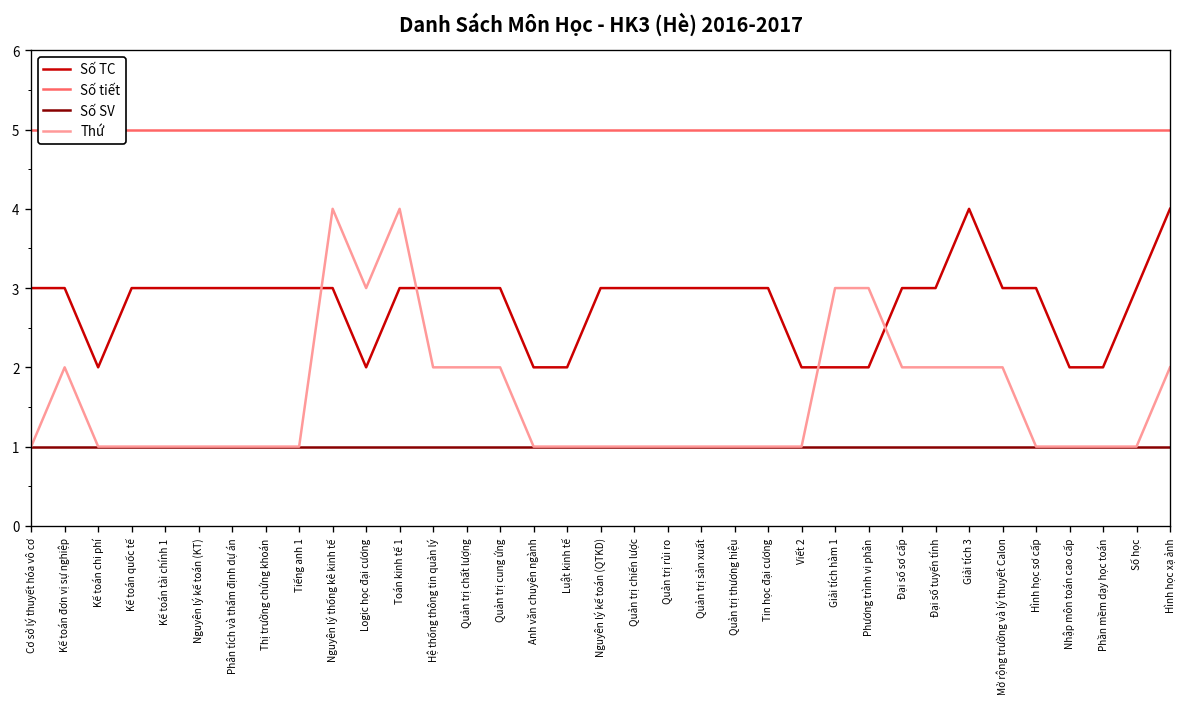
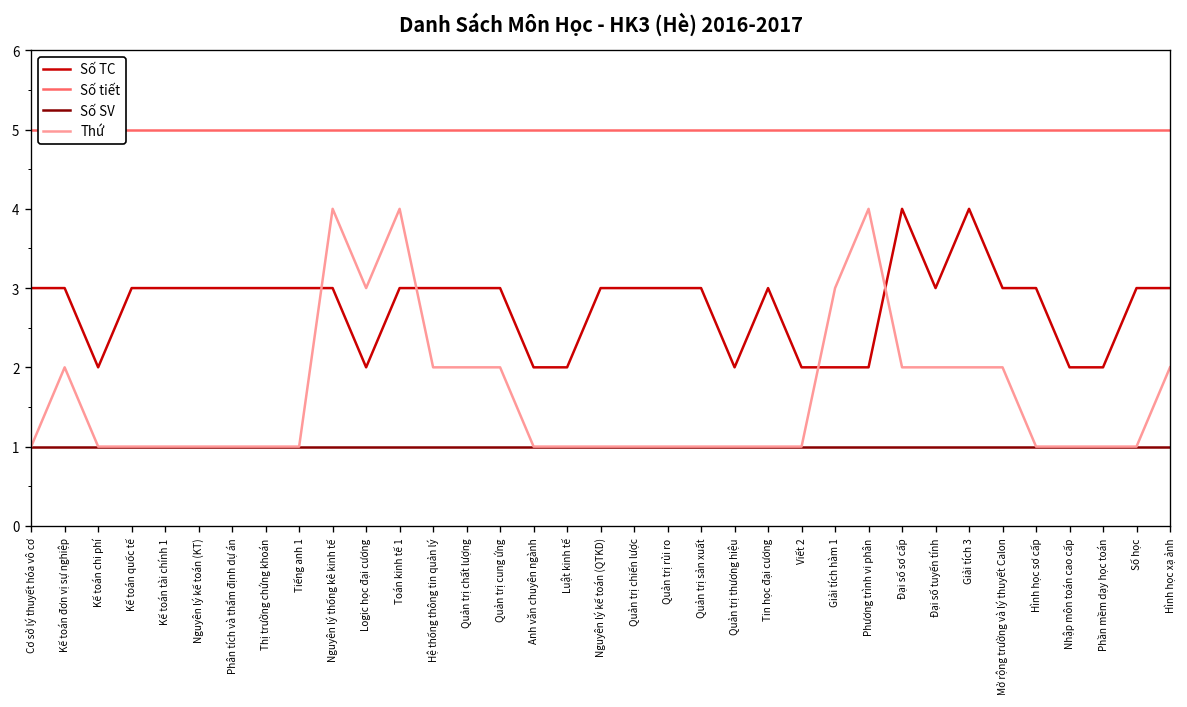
  {
    "Số TC": {
      "Cơ sở lý thuyết hóa vô cơ": 3,
      "Kế toán đơn vị sự nghiệp": 3,
      "Kế toán chi phí": 2,
      "Kế toán quốc tế": 3,
      "Kế toán tài chính 1": 3,
      "Nguyên lý kế toán (KT)": 3,
      "Phân tích và thẩm định dự án": 3,
      "Thị trường chứng khoán": 3,
      "Tiếng anh 1": 3,
      "Nguyên lý thống kê kinh tế": 3,
      "Logic học đại cương": 2,
      "Toán kinh tế 1": 3,
      "Hệ thống thông tin quản lý": 3,
      "Quản trị chất lượng": 3,
      "Quản trị cung ứng": 3,
      "Anh văn chuyên ngành": 2,
      "Luật kinh tế": 2,
      "Nguyên lý kế toán (QTKD)": 3,
      "Quản trị chiến lược": 3,
      "Quản trị rủi ro": 3,
      "Quản trị sản xuất": 3,
-     "Quản trị thương hiệu": 3,
+     "Quản trị thương hiệu": 2,
      "Tin học đại cương": 3,
      "Viết 2": 2,
      "Giải tích hàm 1": 2,
      "Phương trình vi phân": 2,
-     "Đại số sơ cấp": 3,
+     "Đại số sơ cấp": 4,
      "Đại số tuyến tính": 3,
      "Giải tích 3": 4,
      "Mở rộng trường và lý thuyết Calon": 3,
      "Hình học sơ cấp": 3,
      "Nhập môn toán cao cấp": 2,
      "Phần mềm dạy học toán": 2,
      "Số học": 3,
-     "Hình học xạ ảnh": 4
+     "Hình học xạ ảnh": 3
    },
    "Số tiết": {
      "Cơ sở lý thuyết hóa vô cơ": 5,
      "Kế toán quốc tế": 5,
      "Kế toán tài chính 1": 5,
      "Nguyên lý kế toán (KT)": 5,
      "Phân tích và thẩm định dự án": 5,
      "Thị trường chứng khoán": 5,
      "Tiếng anh 1": 5,
      "Nguyên lý thống kê kinh tế": 5,
      "Logic học đại cương": 5,
      "Toán kinh tế 1": 5,
      "Hệ thống thông tin quản lý": 5,
      "Quản trị chất lượng": 5,
      "Quản trị cung ứng": 5,
      "Anh văn chuyên ngành": 5,
      "Luật kinh tế": 5,
      "Nguyên lý kế toán (QTKD)": 5,
      "Quản trị chiến lược": 5,
      "Quản trị rủi ro": 5,
      "Quản trị sản xuất": 5,
      "Quản trị thương hiệu": 5,
      "Tin học đại cương": 5,
      "Viết 2": 5,
      "Giải tích hàm 1": 5,
      "Phương trình vi phân": 5,
      "Đại số sơ cấp": 5,
      "Đại số tuyến tính": 5,
      "Giải tích 3": 5,
      "Mở rộng trường và lý thuyết Calon": 5,
      "Hình học sơ cấp": 5,
      "Nhập môn toán cao cấp": 5,
      "Phần mềm dạy học toán": 5,
      "Số học": 5,
      "Hình học xạ ảnh": 5
    },
    "Số SV": {
      "Kế toán đơn vị sự nghiệp": 1,
      "Nguyên lý thống kê kinh tế": 1,
      "Logic học đại cương": 1,
      "Toán kinh tế 1": 1,
      "Hệ thống thông tin quản lý": 1,
      "Quản trị chất lượng": 1,
      "Quản trị cung ứng": 1,
      "Giải tích hàm 1": 1,
      "Phương trình vi phân": 1,
      "Đại số sơ cấp": 1,
      "Đại số tuyến tính": 1,
      "Giải tích 3": 1,
      "Mở rộng trường và lý thuyết Calon": 1,
      "Hình học xạ ảnh": 1
    },
    "Thứ": {
      "Kế toán đơn vị sự nghiệp": 2,
      "Nguyên lý thống kê kinh tế": 4,
      "Logic học đại cương": 3,
      "Toán kinh tế 1": 4,
      "Hệ thống thông tin quản lý": 2,
      "Quản trị chất lượng": 2,
      "Quản trị cung ứng": 2,
      "Giải tích hàm 1": 3,
-     "Phương trình vi phân": 3,
+     "Phương trình vi phân": 4,
      "Đại số sơ cấp": 2,
      "Đại số tuyến tính": 2,
      "Giải tích 3": 2,
      "Mở rộng trường và lý thuyết Calon": 2,
      "Hình học xạ ảnh": 2
    }
  }
